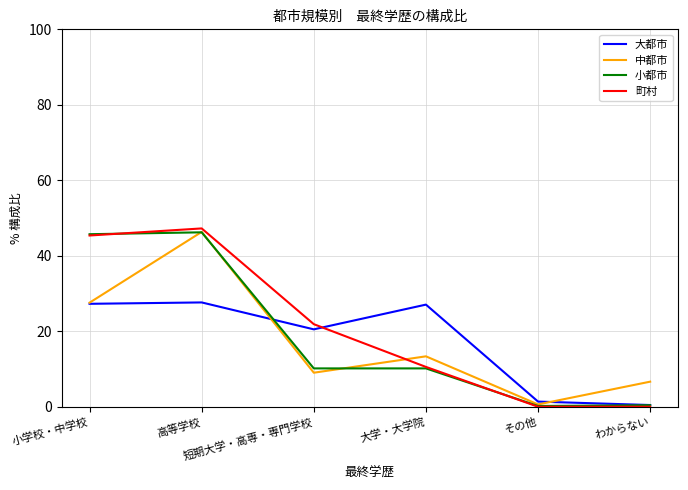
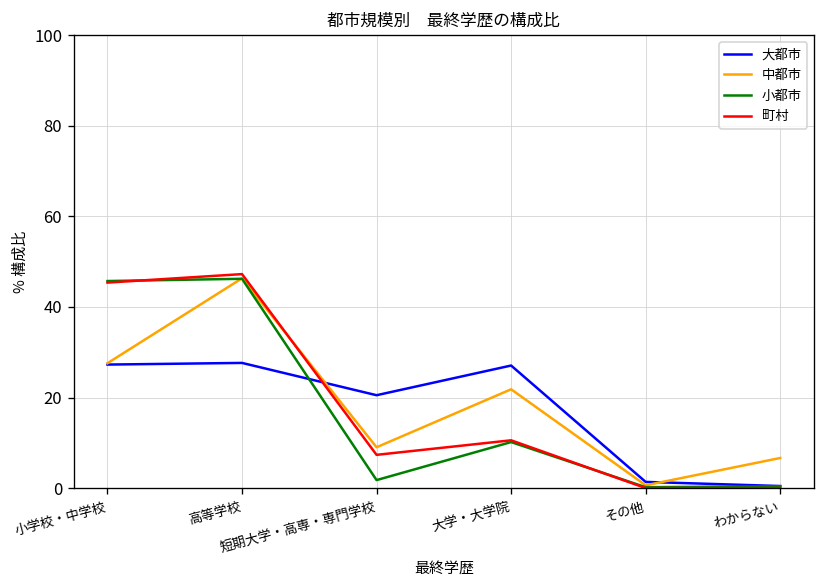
  {
    "大都市": {
      "高等学校": 28,
      "短期大学・高専・専門学校": 21,
      "大学・大学院": 27,
      "その他": 1
    },
    "中都市": {
      "短期大学・高専・専門学校": 9,
-     "大学・大学院": 13,
+     "大学・大学院": 22,
      "わからない": 7
    },
    "小都市": {
-     "短期大学・高専・専門学校": 10
+     "短期大学・高専・専門学校": 2
    },
    "町村": {
      "高等学校": 47,
-     "短期大学・高専・専門学校": 22
+     "短期大学・高専・専門学校": 7
    }
  }
